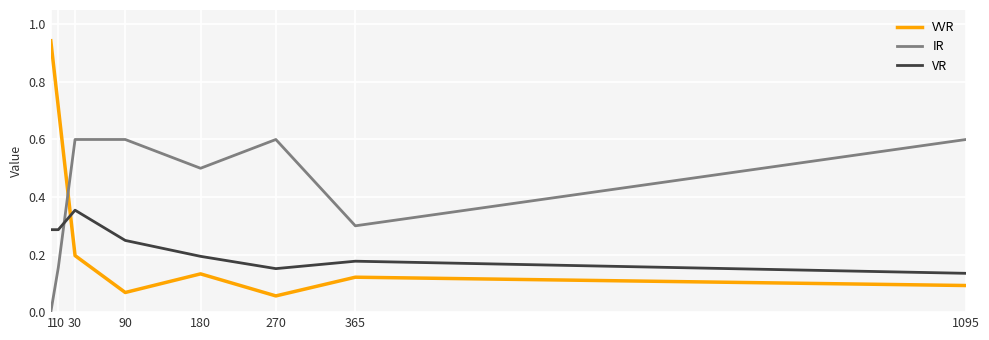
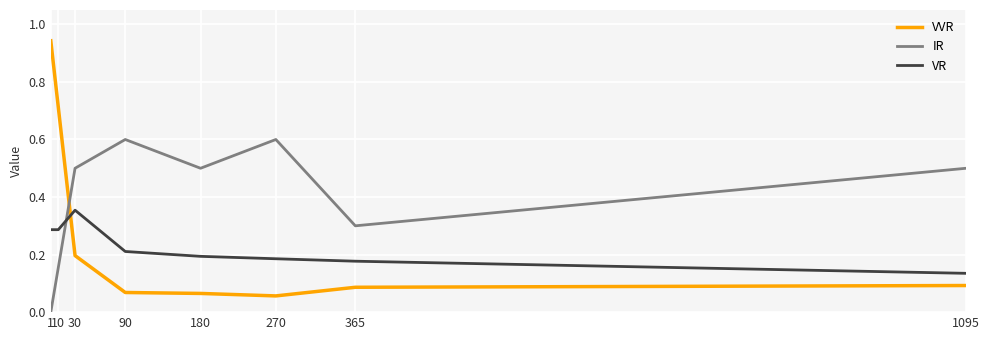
  {
    "VVR": {
      "30": 0.20,
      "90": 0.07,
-     "180": 0.13,
+     "180": 0.07,
      "270": 0.06,
-     "365": 0.12,
+     "365": 0.09,
      "1095": 0.09
    },
    "IR": {
-     "30": 0.6,
+     "30": 0.5,
      "90": 0.6,
      "180": 0.5,
      "270": 0.6,
      "365": 0.3,
-     "1095": 0.6
+     "1095": 0.5
    },
    "VR": {
      "30": 0.35,
-     "90": 0.25,
+     "90": 0.21,
      "180": 0.19,
-     "270": 0.15,
+     "270": 0.19,
      "365": 0.18,
      "1095": 0.13
    }
  }
